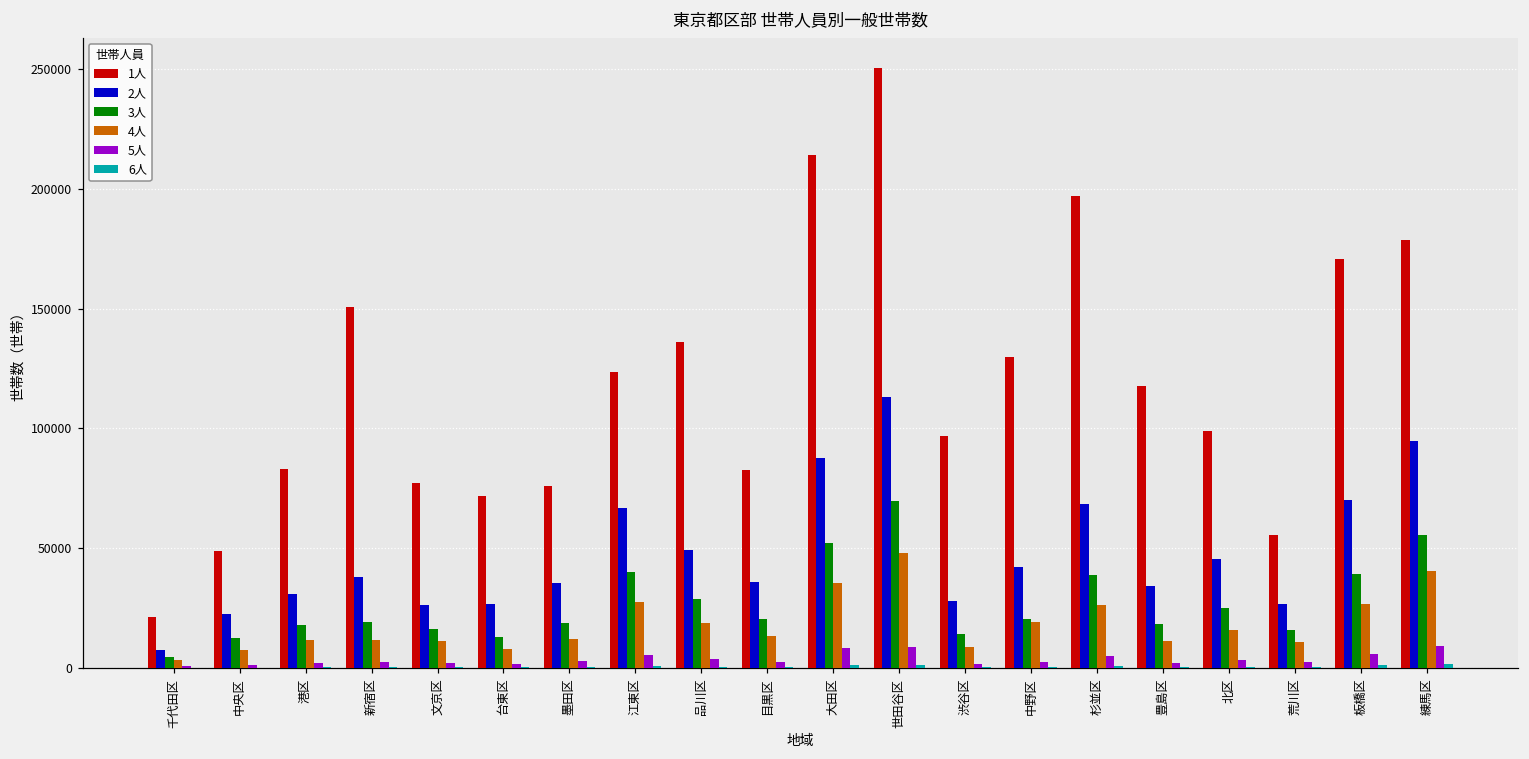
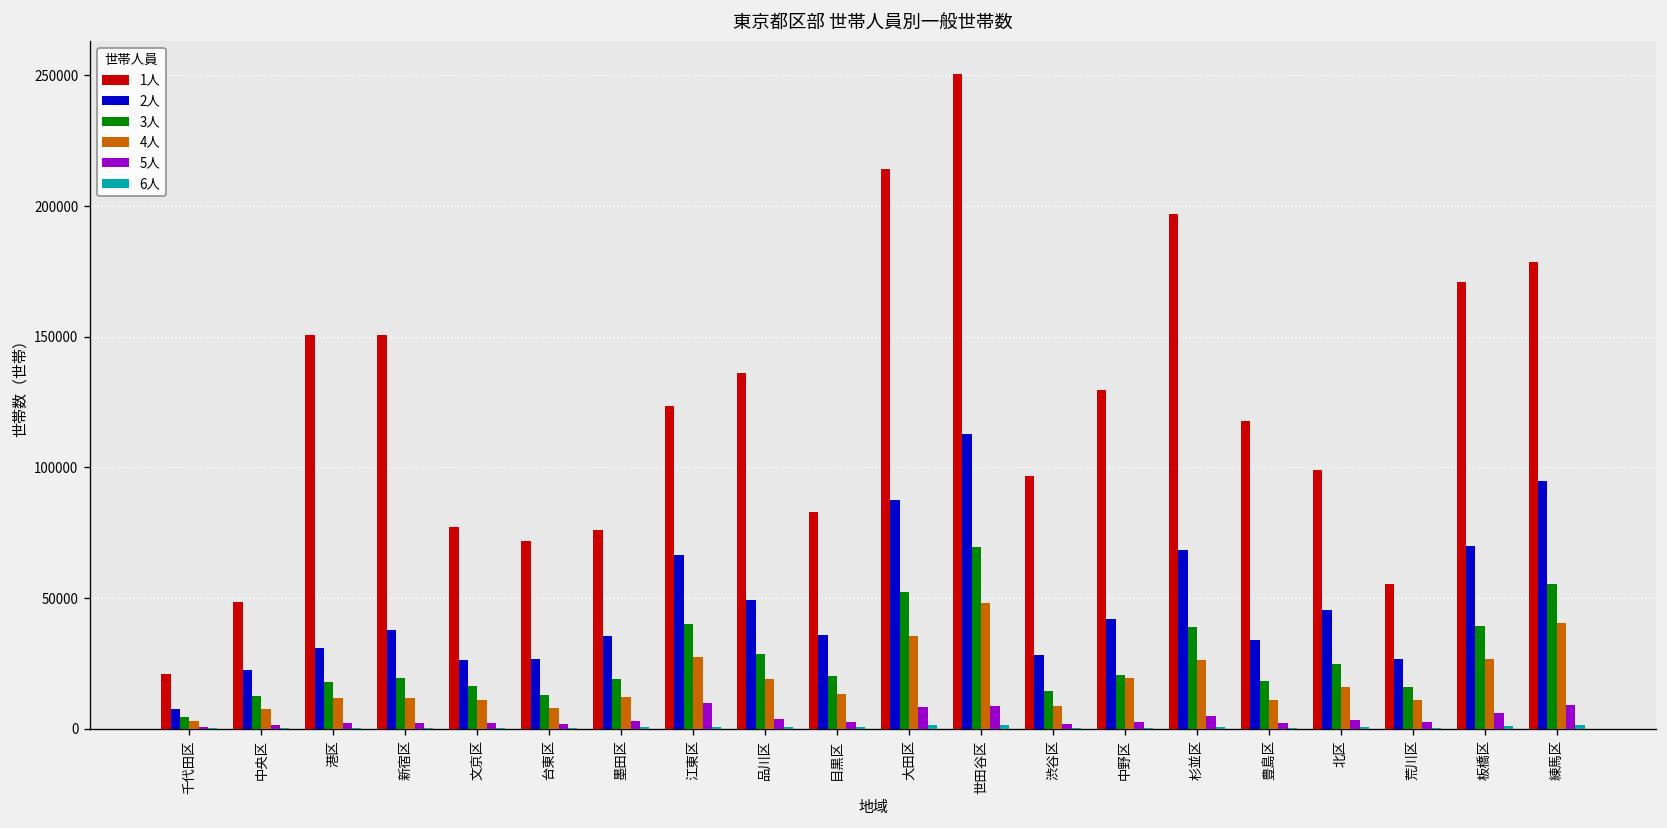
  {
    "1人": {
      "千代田区": 21000,
      "中央区": 49000,
-     "港区": 83000,
+     "港区": 151000,
      "新宿区": 151000,
      "文京区": 77000,
      "台東区": 72000,
      "墨田区": 76000,
      "江東区": 123000,
      "品川区": 136000,
      "目黒区": 83000,
      "大田区": 214000,
      "世田谷区": 251000,
      "渋谷区": 97000,
      "中野区": 130000,
      "杉並区": 197000,
      "豊島区": 118000,
      "北区": 99000,
      "荒川区": 55000,
      "板橋区": 171000,
      "練馬区": 178000
    },
    "2人": {
      "千代田区": 8000,
      "中央区": 22000,
      "港区": 31000,
      "新宿区": 38000,
      "文京区": 26000,
      "台東区": 27000,
      "墨田区": 35000,
      "江東区": 67000,
      "品川区": 49000,
      "目黒区": 36000,
      "大田区": 88000,
      "世田谷区": 113000,
      "渋谷区": 28000,
      "中野区": 42000,
      "杉並区": 68000,
      "豊島区": 34000,
      "北区": 45000,
      "荒川区": 27000,
      "板橋区": 70000,
      "練馬区": 95000
    },
    "3人": {
      "千代田区": 5000,
      "中央区": 12000,
      "港区": 18000,
      "新宿区": 19000,
      "文京区": 16000,
      "台東区": 13000,
      "墨田区": 19000,
      "江東区": 40000,
      "品川区": 29000,
      "目黒区": 20000,
      "大田区": 52000,
      "世田谷区": 70000,
      "渋谷区": 14000,
      "中野区": 21000,
      "杉並区": 39000,
      "豊島区": 18000,
      "北区": 25000,
      "荒川区": 16000,
      "板橋区": 39000,
      "練馬区": 55000
    },
    "4人": {
      "千代田区": 3000,
      "中央区": 8000,
      "港区": 12000,
      "新宿区": 12000,
      "文京区": 11000,
      "台東区": 8000,
      "墨田区": 12000,
      "江東区": 28000,
      "品川区": 19000,
      "目黒区": 13000,
      "大田区": 36000,
      "世田谷区": 48000,
      "渋谷区": 9000,
      "中野区": 19000,
      "杉並区": 26000,
      "豊島区": 11000,
      "北区": 16000,
      "荒川区": 11000,
      "板橋区": 27000,
      "練馬区": 40000
    },
    "5人": {
      "中央区": 1000,
      "港区": 2000,
      "新宿区": 2000,
      "文京区": 2000,
      "台東区": 2000,
      "墨田区": 3000,
-     "江東区": 5000,
+     "江東区": 10000,
      "品川区": 4000,
      "目黒区": 3000,
      "大田区": 8000,
      "世田谷区": 9000,
      "渋谷区": 2000,
      "中野区": 3000,
      "杉並区": 5000,
      "豊島区": 2000,
      "北区": 4000,
      "荒川区": 2000,
      "板橋区": 6000,
      "練馬区": 9000
    },
    "6人": {
      "大田区": 1000,
      "世田谷区": 1000,
      "練馬区": 2000
    }
  }
